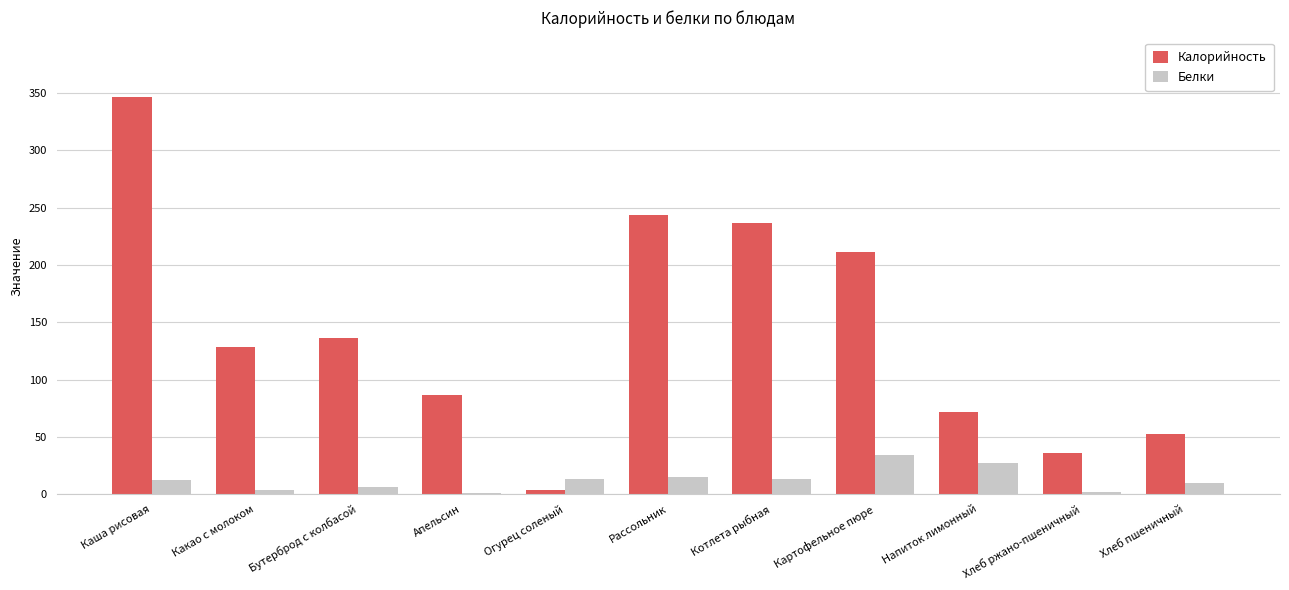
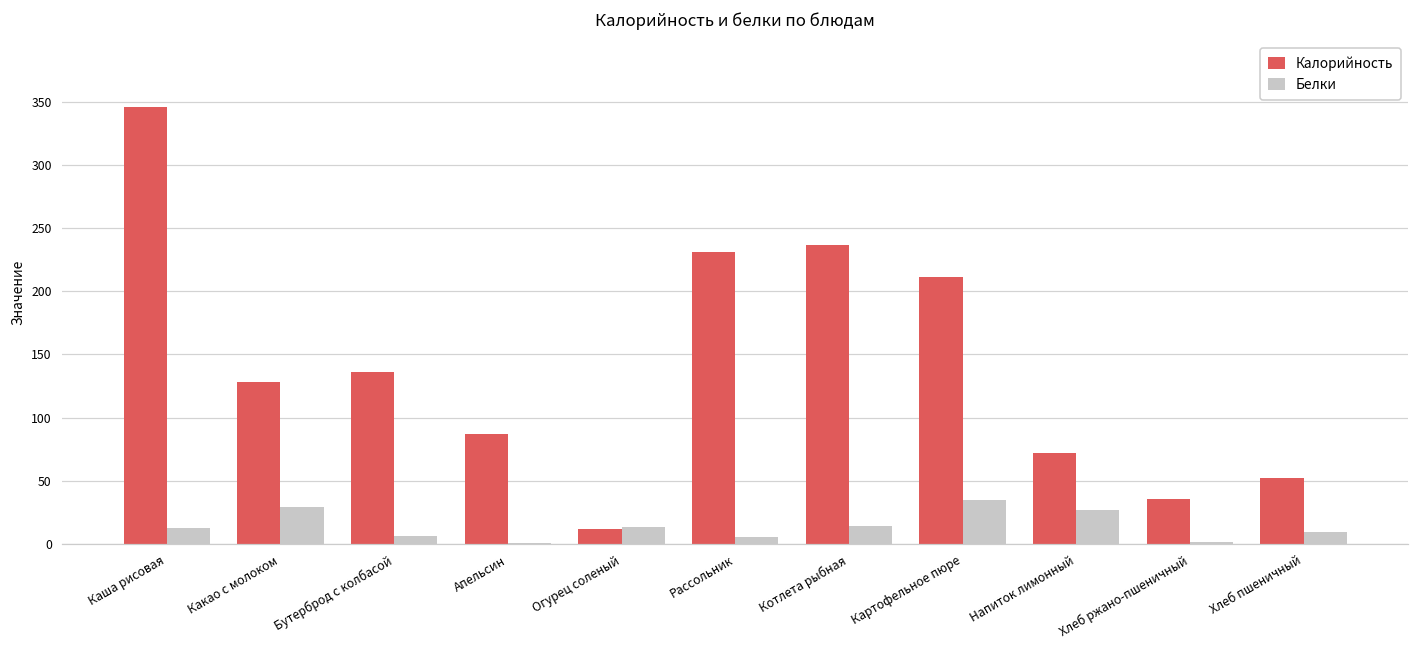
  {
    "Калорийность": {
      "Каша рисовая": 346,
      "Какао с молоком": 128,
      "Бутерброд с колбасой": 136,
      "Апельсин": 87,
-     "Огурец соленый": 4,
-     "Рассольник": 243,
+     "Огурец соленый": 12,
+     "Рассольник": 231,
      "Котлета рыбная": 237,
      "Картофельное пюре": 211,
      "Напиток лимонный": 72,
      "Хлеб ржано-пшеничный": 36,
      "Хлеб пшеничный": 52
    },
    "Белки": {
      "Каша рисовая": 12,
-     "Какао с молоком": 4,
+     "Какао с молоком": 29,
      "Бутерброд с колбасой": 6,
      "Огурец соленый": 13,
-     "Рассольник": 15,
+     "Рассольник": 5,
      "Котлета рыбная": 14,
      "Картофельное пюре": 34,
      "Напиток лимонный": 27,
      "Хлеб пшеничный": 10
    }
  }
